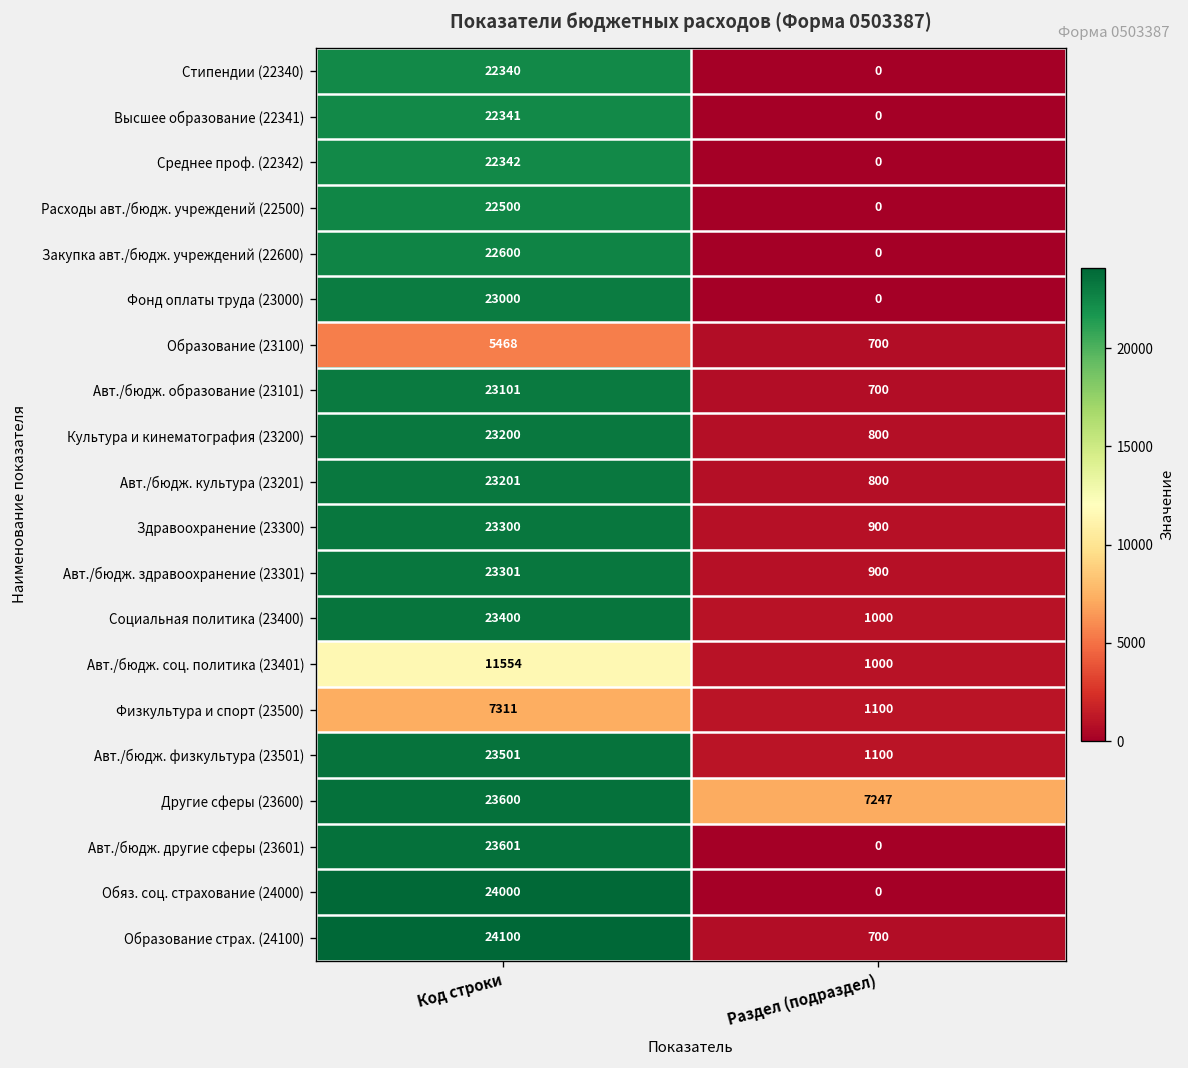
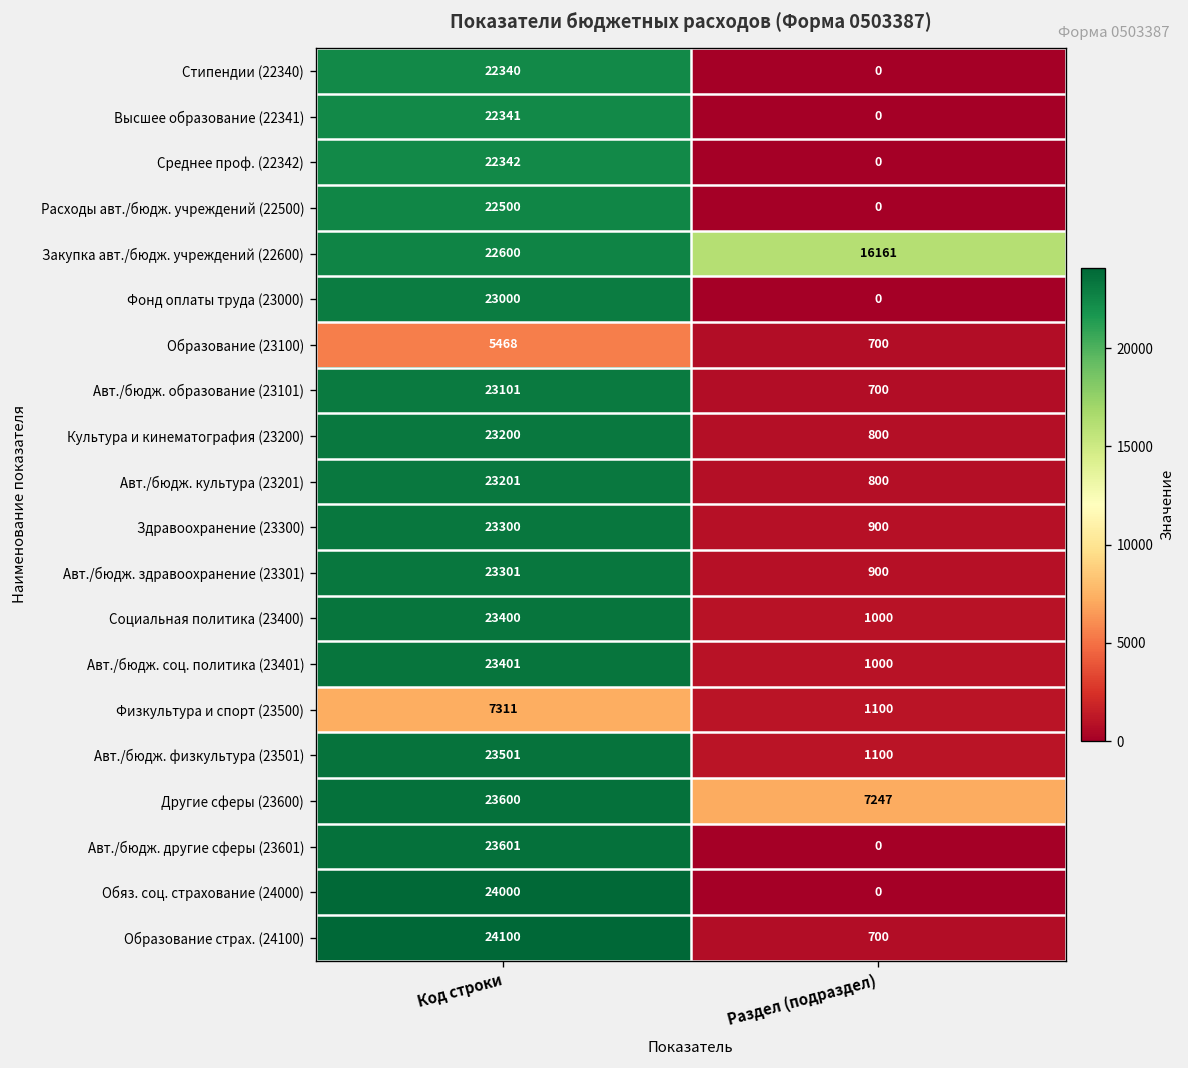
  {
    "Стипендии (22340)": {
      "Код строки": 22340,
      "Раздел (подраздел)": 0
    },
    "Высшее образование (22341)": {
      "Код строки": 22341,
      "Раздел (подраздел)": 0
    },
    "Среднее проф. (22342)": {
      "Код строки": 22342,
      "Раздел (подраздел)": 0
    },
    "Расходы авт./бюдж. учреждений (22500)": {
      "Код строки": 22500,
      "Раздел (подраздел)": 0
    },
    "Закупка авт./бюдж. учреждений (22600)": {
      "Код строки": 22600,
-     "Раздел (подраздел)": 0
+     "Раздел (подраздел)": 16161
    },
    "Фонд оплаты труда (23000)": {
      "Код строки": 23000,
      "Раздел (подраздел)": 0
    },
    "Образование (23100)": {
      "Код строки": 5468,
      "Раздел (подраздел)": 700
    },
    "Авт./бюдж. образование (23101)": {
      "Код строки": 23101,
      "Раздел (подраздел)": 700
    },
    "Культура и кинематография (23200)": {
      "Код строки": 23200,
      "Раздел (подраздел)": 800
    },
    "Авт./бюдж. культура (23201)": {
      "Код строки": 23201,
      "Раздел (подраздел)": 800
    },
    "Здравоохранение (23300)": {
      "Код строки": 23300,
      "Раздел (подраздел)": 900
    },
    "Авт./бюдж. здравоохранение (23301)": {
      "Код строки": 23301,
      "Раздел (подраздел)": 900
    },
    "Социальная политика (23400)": {
      "Код строки": 23400,
      "Раздел (подраздел)": 1000
    },
    "Авт./бюдж. соц. политика (23401)": {
-     "Код строки": 11554,
+     "Код строки": 23401,
      "Раздел (подраздел)": 1000
    },
    "Физкультура и спорт (23500)": {
      "Код строки": 7311,
      "Раздел (подраздел)": 1100
    },
    "Авт./бюдж. физкультура (23501)": {
      "Код строки": 23501,
      "Раздел (подраздел)": 1100
    },
    "Другие сферы (23600)": {
      "Код строки": 23600,
      "Раздел (подраздел)": 7247
    },
    "Авт./бюдж. другие сферы (23601)": {
      "Код строки": 23601,
      "Раздел (подраздел)": 0
    },
    "Обяз. соц. страхование (24000)": {
      "Код строки": 24000,
      "Раздел (подраздел)": 0
    },
    "Образование страх. (24100)": {
      "Код строки": 24100,
      "Раздел (подраздел)": 700
    }
  }
